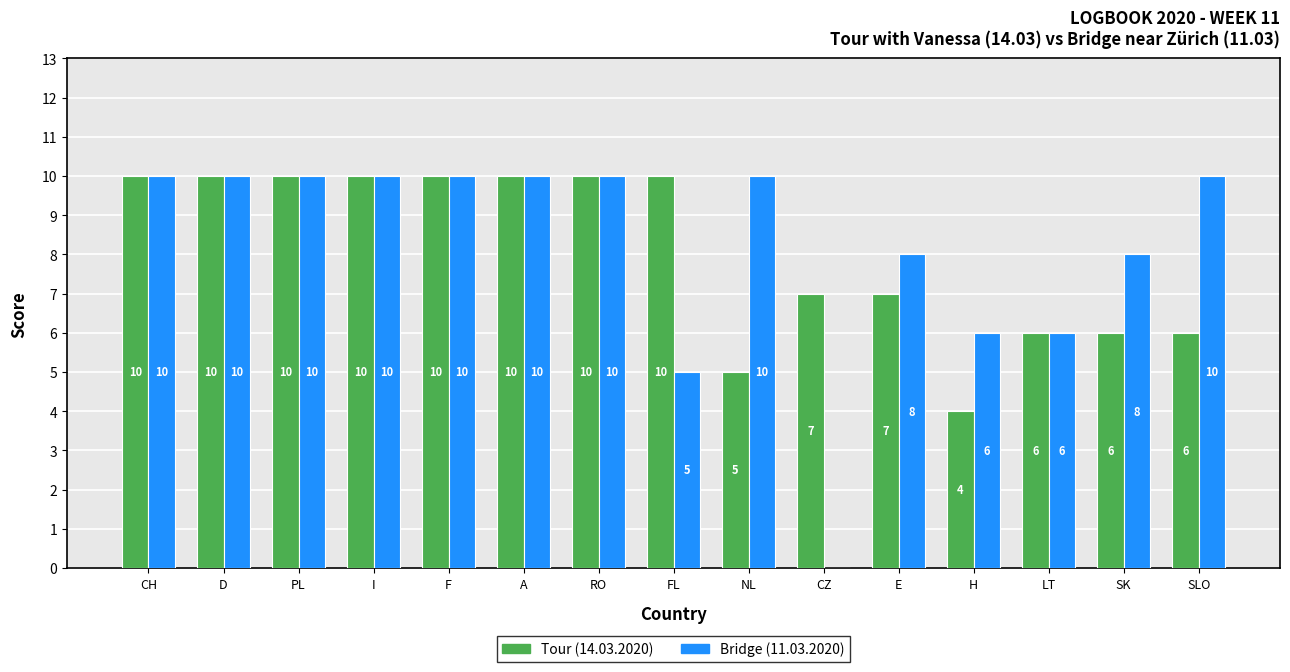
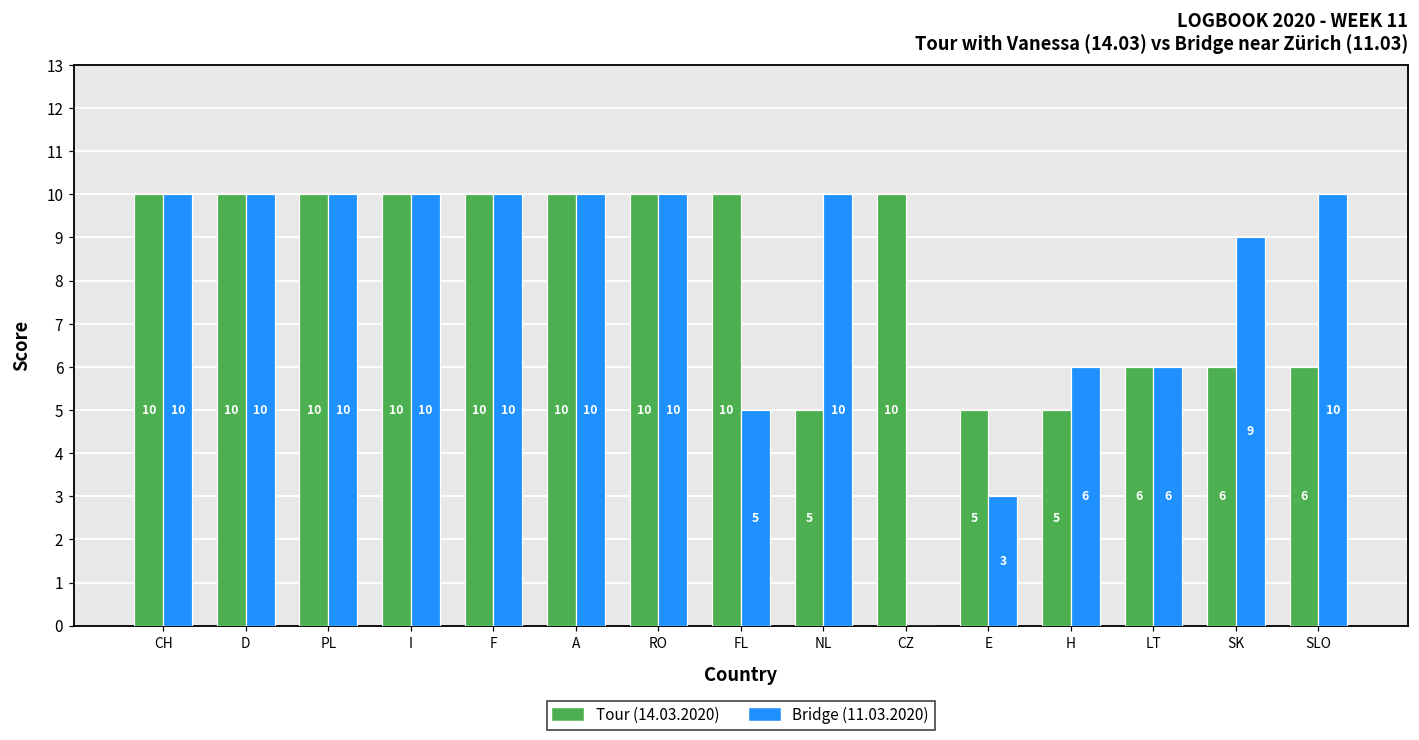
  {
    "Tour (14.03.2020)": {
      "CH": 10,
      "D": 10,
      "PL": 10,
      "I": 10,
      "F": 10,
      "A": 10,
      "RO": 10,
      "FL": 10,
      "NL": 5,
-     "CZ": 7,
-     "E": 7,
-     "H": 4,
+     "CZ": 10,
+     "E": 5,
+     "H": 5,
      "LT": 6,
      "SK": 6,
      "SLO": 6
    },
    "Bridge (11.03.2020)": {
      "CH": 10,
      "D": 10,
      "PL": 10,
      "I": 10,
      "F": 10,
      "A": 10,
      "RO": 10,
      "FL": 5,
      "NL": 10,
-     "E": 8,
+     "E": 3,
      "H": 6,
      "LT": 6,
-     "SK": 8,
+     "SK": 9,
      "SLO": 10
    }
  }
